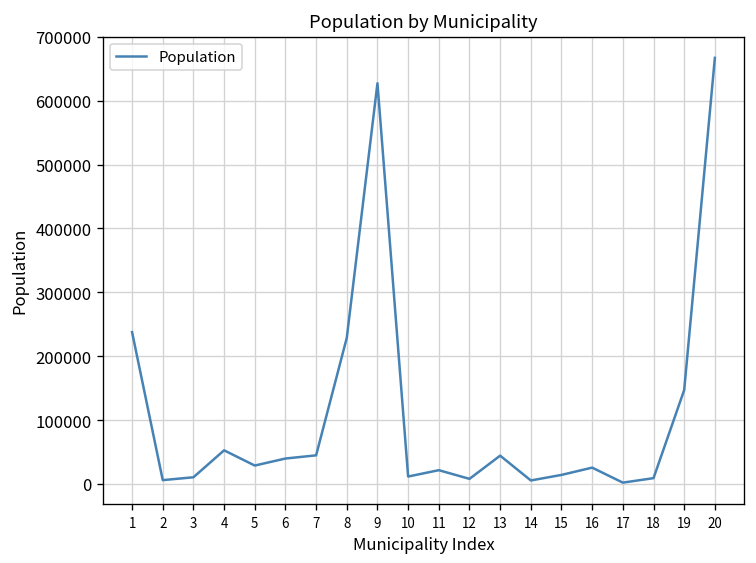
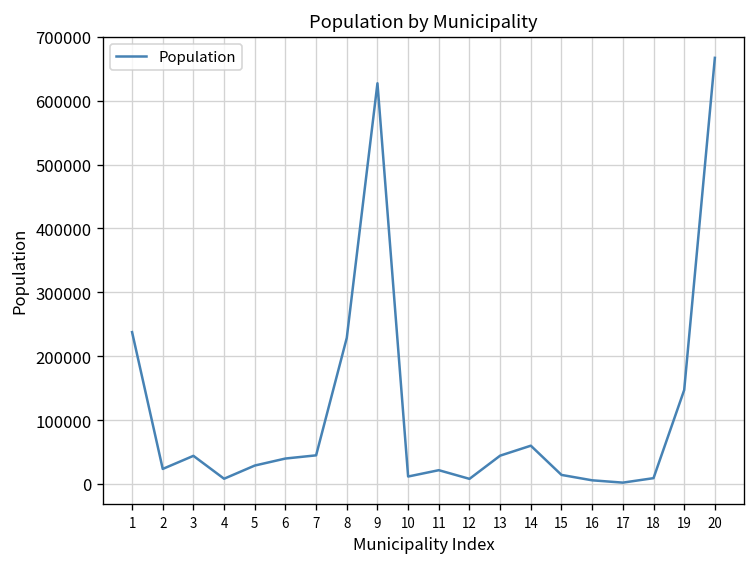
  {
    "1": 240000,
-   "2": 10000,
-   "3": 10000,
-   "4": 50000,
+   "2": 20000,
+   "3": 40000,
+   "4": 10000,
    "5": 30000,
    "6": 40000,
    "7": 40000,
    "8": 230000,
    "9": 630000,
    "10": 10000,
    "11": 20000,
    "12": 10000,
    "13": 40000,
-   "14": 10000,
+   "14": 60000,
    "15": 10000,
-   "16": 30000,
+   "16": 10000,
    "17": 0,
    "18": 10000,
    "19": 150000,
    "20": 670000
  }
